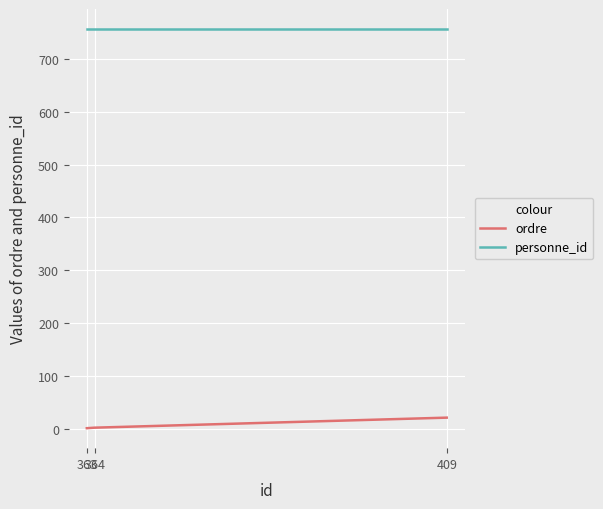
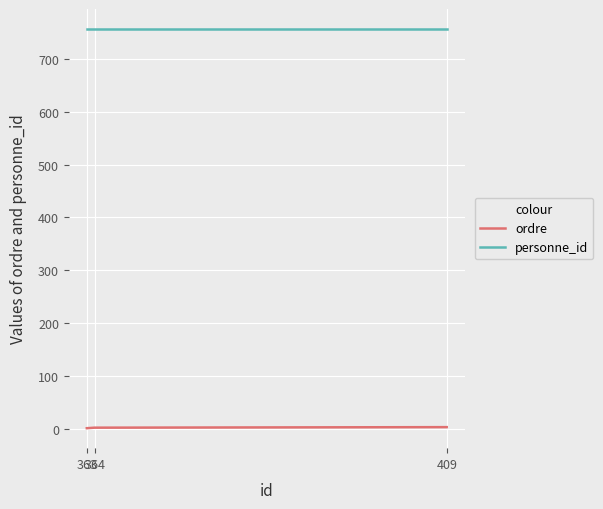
  {
    "ordre": {
-     "409": 20
+     "409": 0
    },
    "personne_id": {
      "409": 760
    }
  }
